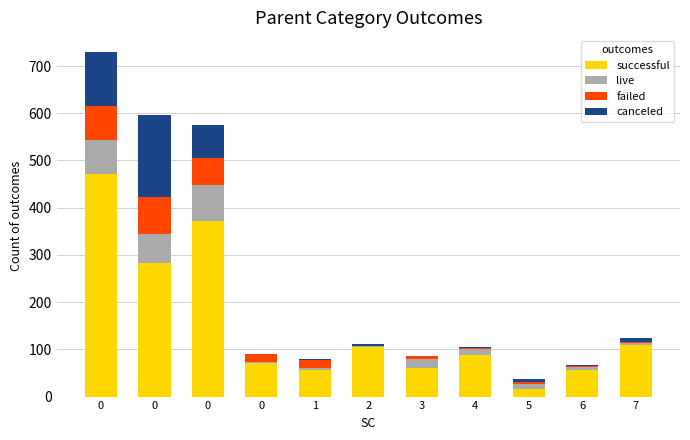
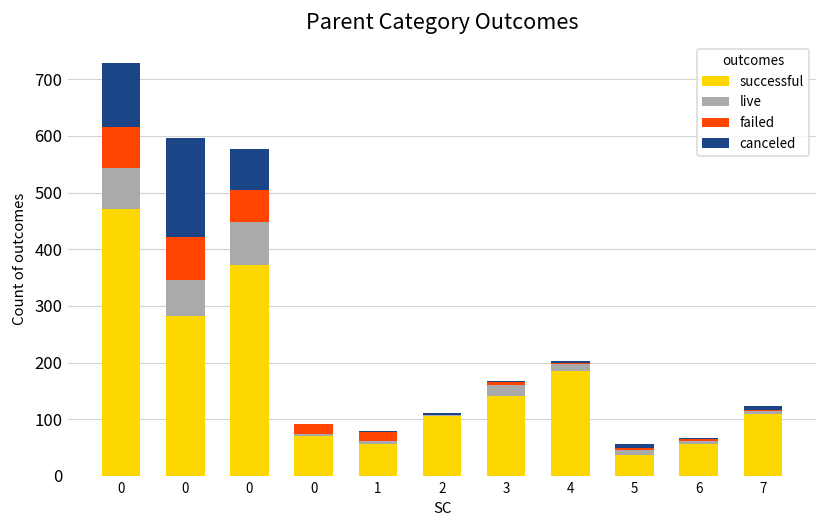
  {
    "successful": {
      "1": 60,
      "2": 110,
-     "3": 60,
-     "4": 90,
-     "5": 20,
+     "3": 140,
+     "4": 190,
+     "5": 40,
      "6": 60,
      "7": 110
    },
    "live": {
      "3": 20,
      "4": 10,
      "5": 10
    },
    "failed": {
      "1": 20
    },
    "canceled": {
      "5": 10,
      "7": 10
    }
  }
